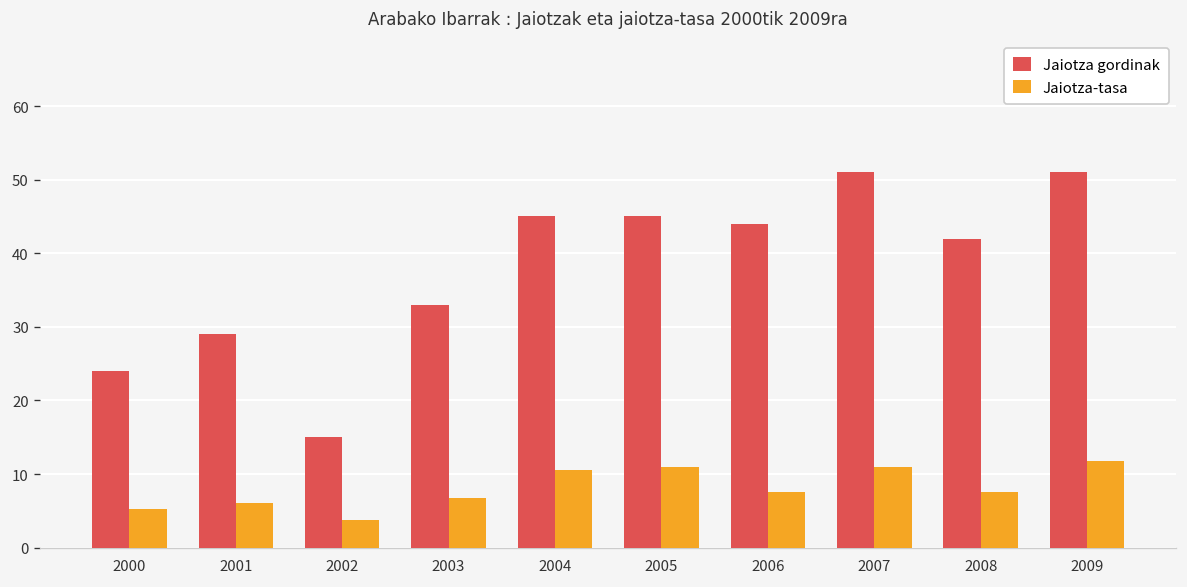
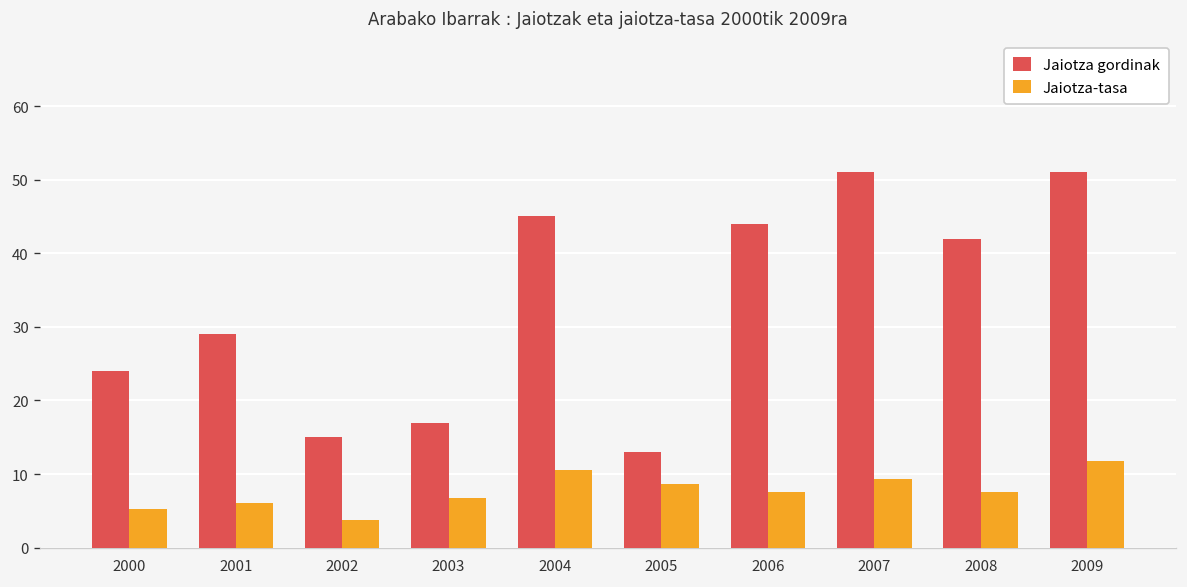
  {
    "Jaiotza gordinak": {
      "2000": 24,
      "2001": 29,
      "2002": 15,
-     "2003": 33,
+     "2003": 17,
      "2004": 45,
-     "2005": 45,
+     "2005": 13,
      "2006": 44,
      "2007": 51,
      "2008": 42,
      "2009": 51
    },
    "Jaiotza-tasa": {
      "2000": 5,
      "2001": 6,
      "2002": 4,
      "2003": 7,
      "2004": 11,
-     "2005": 11,
+     "2005": 9,
      "2006": 8,
-     "2007": 11,
+     "2007": 9,
      "2008": 8,
      "2009": 12
    }
  }
